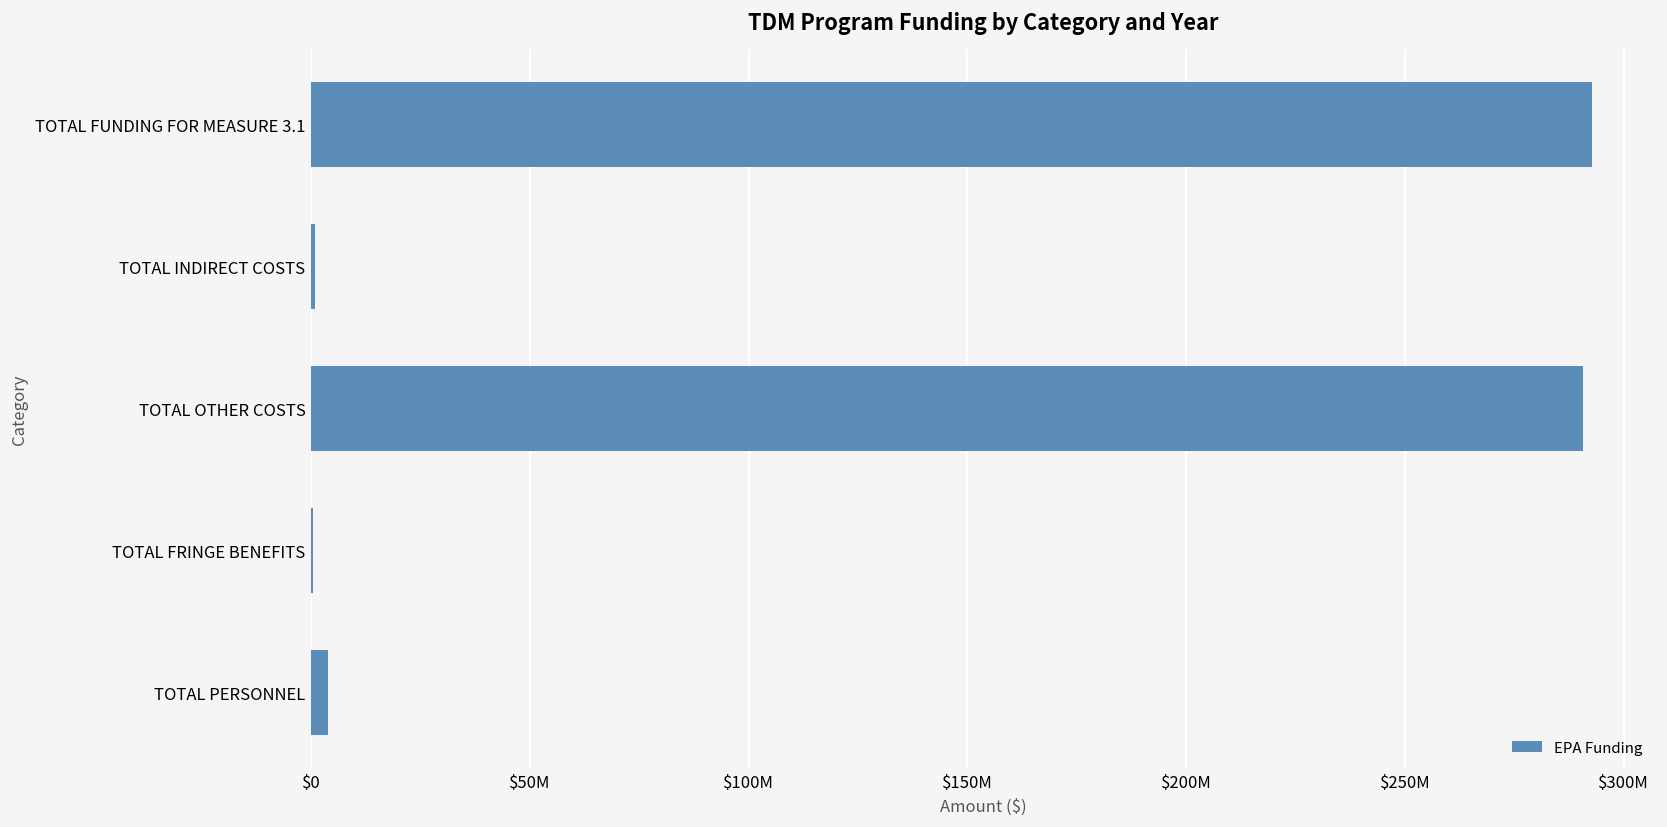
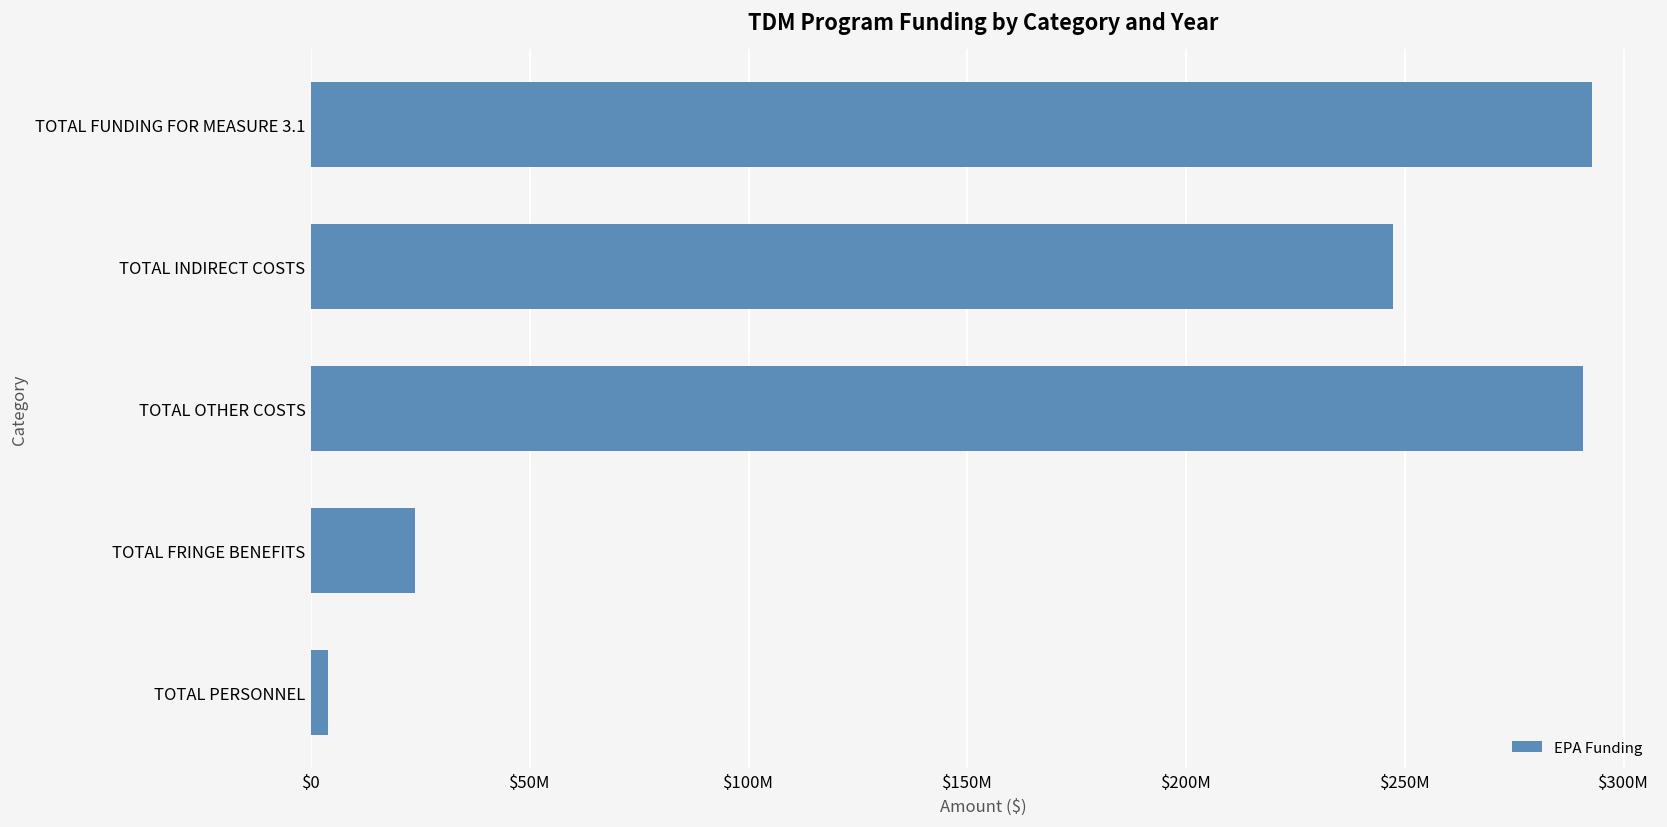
  {
    "TOTAL FUNDING FOR MEASURE 3.1": "$293000000",
-   "TOTAL INDIRECT COSTS": "$1000000",
+   "TOTAL INDIRECT COSTS": "$247000000",
    "TOTAL OTHER COSTS": "$291000000",
-   "TOTAL FRINGE BENEFITS": "$0",
+   "TOTAL FRINGE BENEFITS": "$24000000",
    "TOTAL PERSONNEL": "$4000000"
  }
